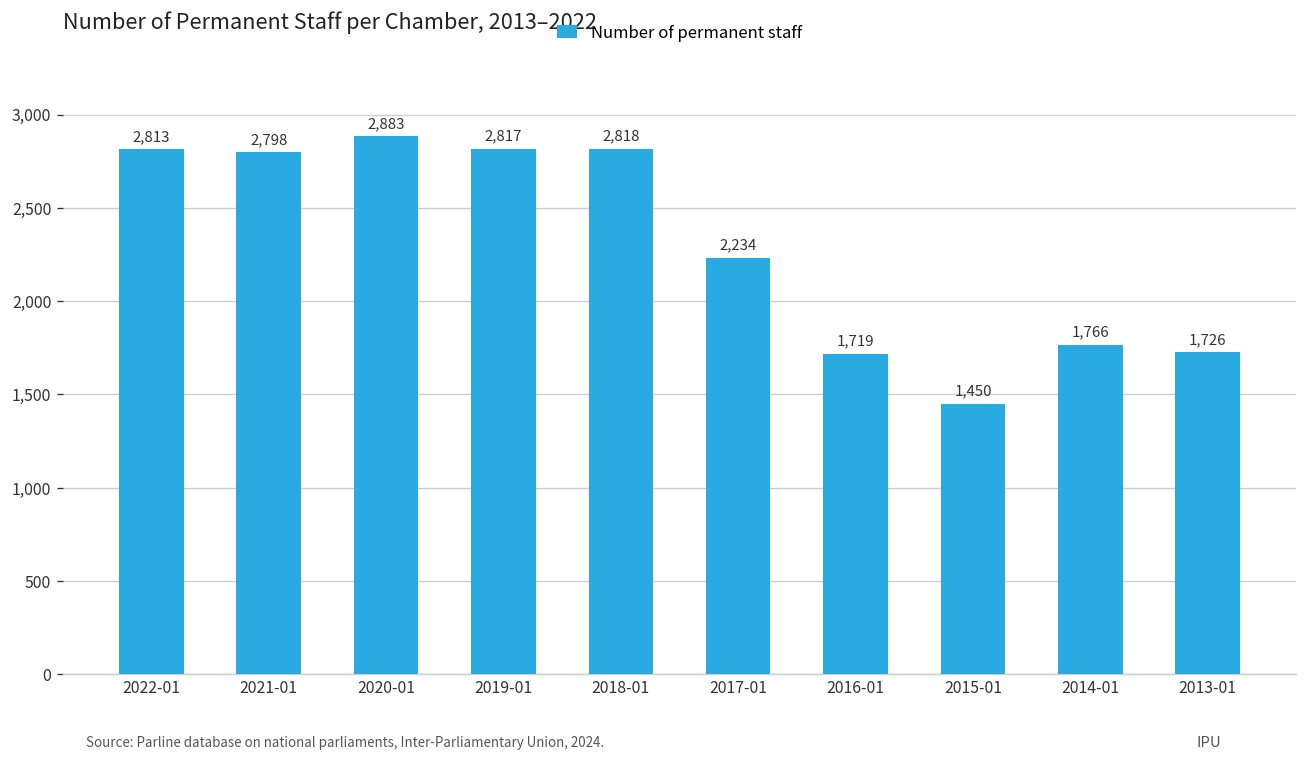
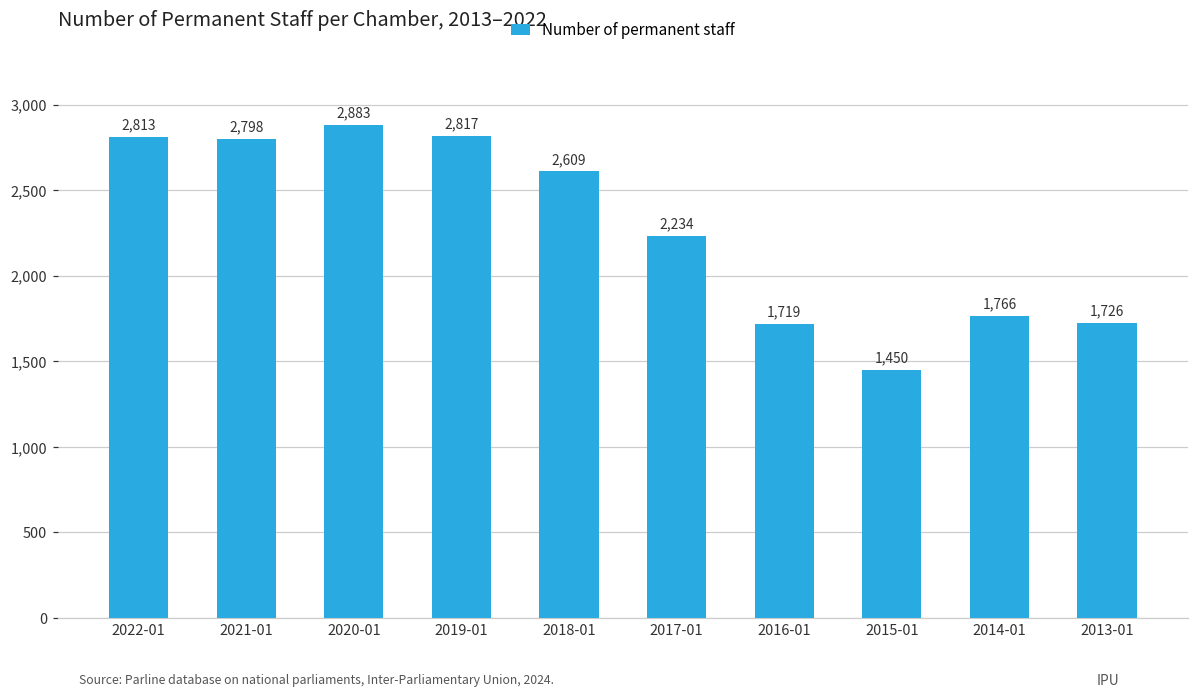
  {
    "2022-01": "2,813",
    "2021-01": "2,798",
    "2020-01": "2,883",
    "2019-01": "2,817",
-   "2018-01": "2,818",
+   "2018-01": "2,609",
    "2017-01": "2,234",
    "2016-01": "1,719",
    "2015-01": "1,450",
    "2014-01": "1,766",
    "2013-01": "1,726"
  }
